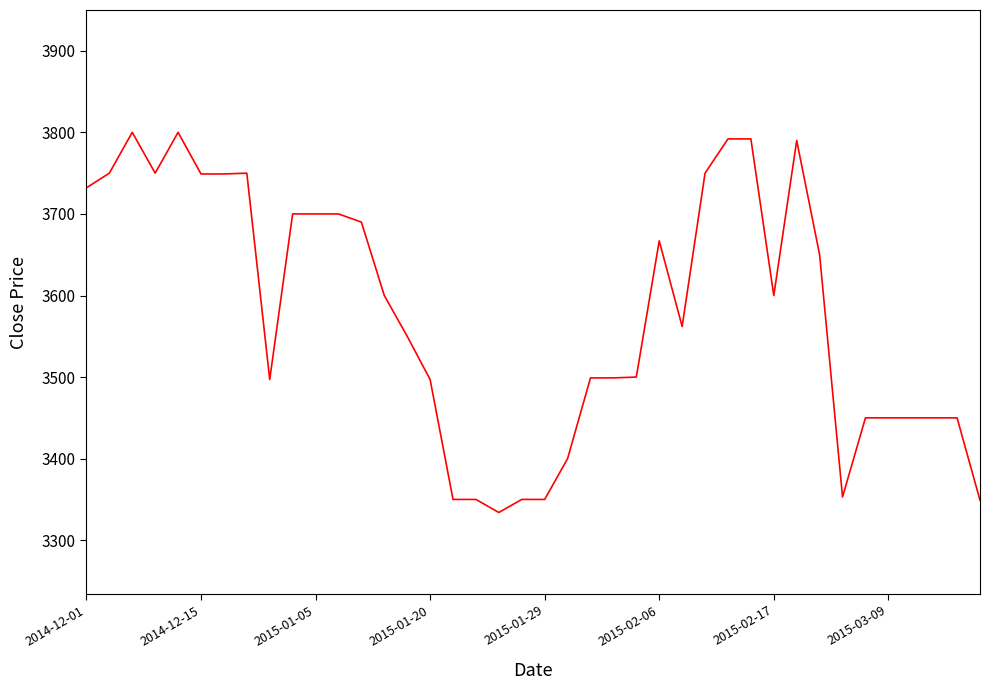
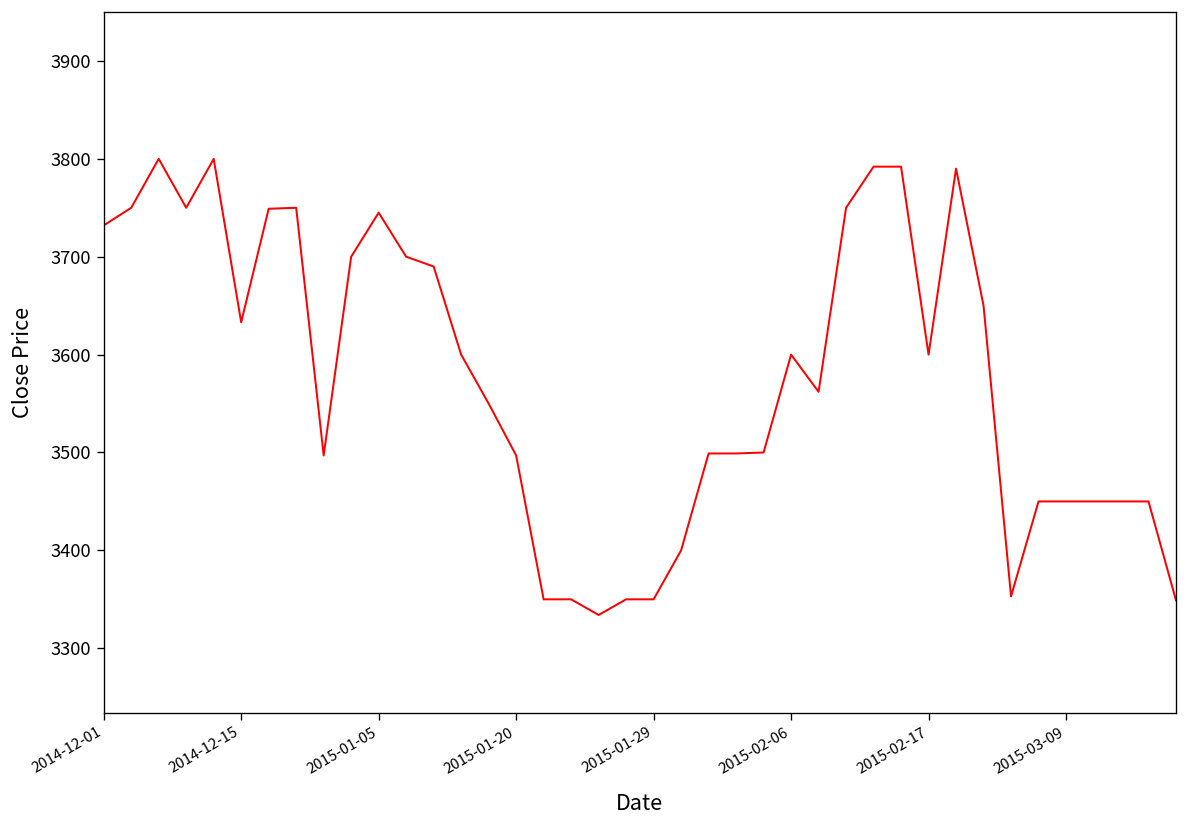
  {
    "2014-12-01": 3730,
-   "2014-12-15": 3750,
-   "2015-01-05": 3700,
+   "2014-12-15": 3630,
+   "2015-01-05": 3750,
    "2015-01-20": 3500,
    "2015-01-29": 3350,
-   "2015-02-06": 3670,
+   "2015-02-06": 3600,
    "2015-02-17": 3600,
    "2015-03-09": 3450
  }
